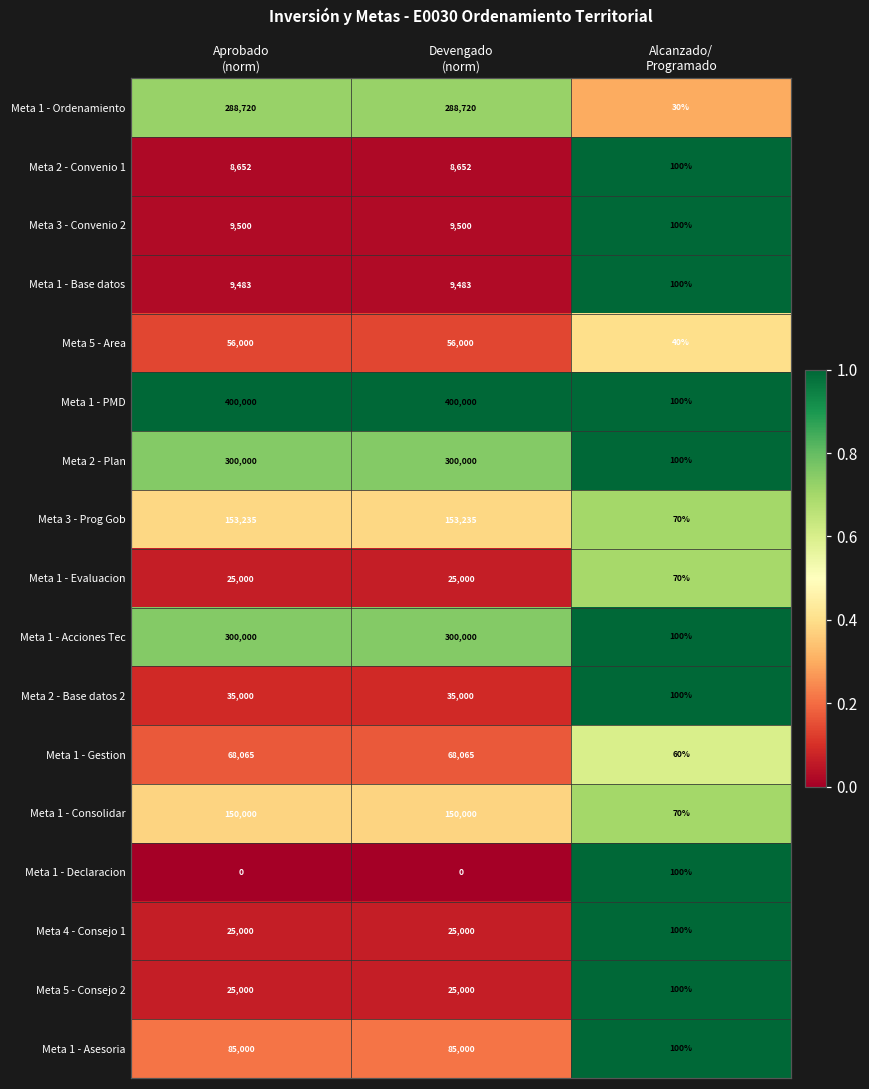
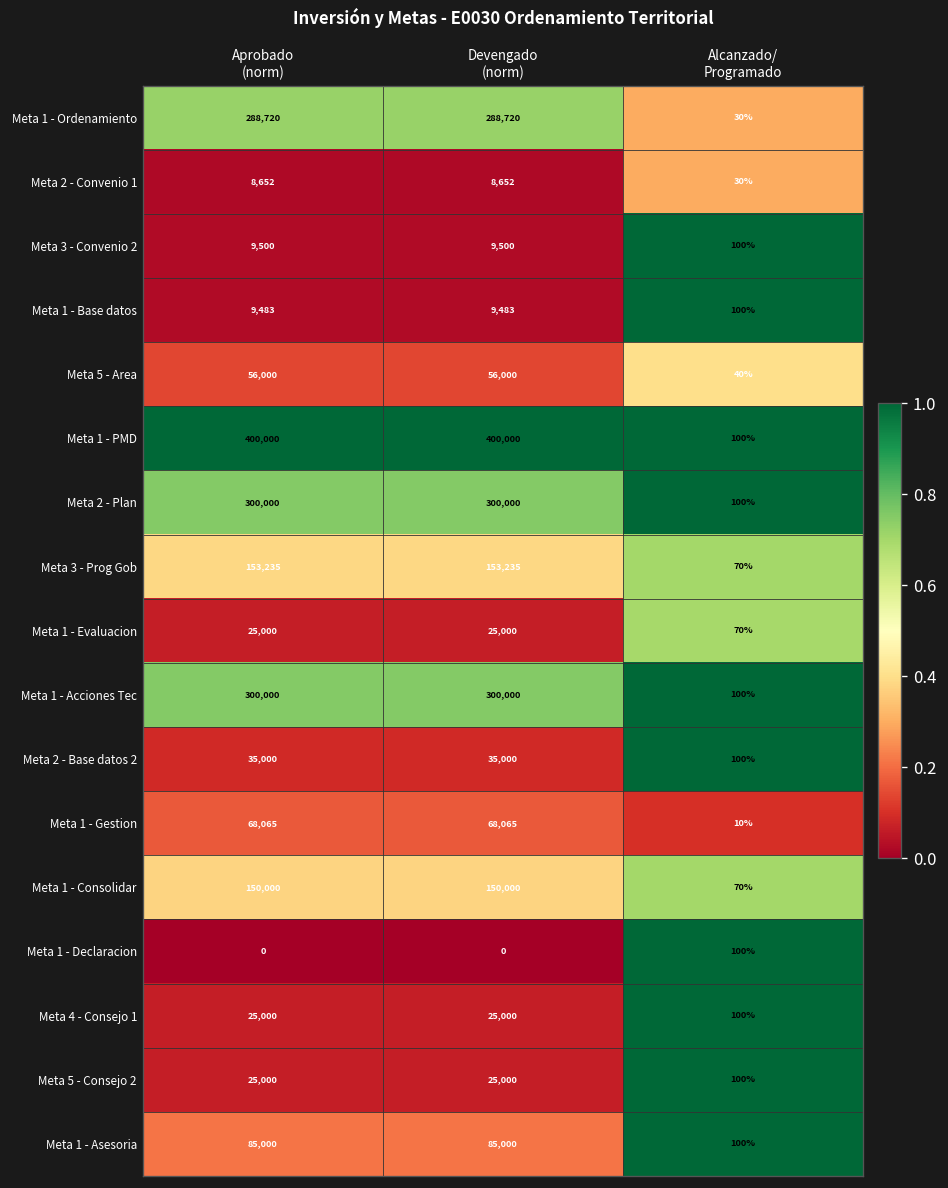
  {
    "Meta 1 - Ordenamiento": {
      "Aprobado (norm)": "288,720",
      "Devengado (norm)": "288,720",
      "Alcanzado/ Programado": "30%"
    },
    "Meta 2 - Convenio 1": {
      "Aprobado (norm)": "8,652",
      "Devengado (norm)": "8,652",
-     "Alcanzado/ Programado": "100%"
+     "Alcanzado/ Programado": "30%"
    },
    "Meta 3 - Convenio 2": {
      "Aprobado (norm)": "9,500",
      "Devengado (norm)": "9,500",
      "Alcanzado/ Programado": "100%"
    },
    "Meta 1 - Base datos": {
      "Aprobado (norm)": "9,483",
      "Devengado (norm)": "9,483",
      "Alcanzado/ Programado": "100%"
    },
    "Meta 5 - Area": {
      "Aprobado (norm)": "56,000",
      "Devengado (norm)": "56,000",
      "Alcanzado/ Programado": "40%"
    },
    "Meta 1 - PMD": {
      "Aprobado (norm)": "400,000",
      "Devengado (norm)": "400,000",
      "Alcanzado/ Programado": "100%"
    },
    "Meta 2 - Plan": {
      "Aprobado (norm)": "300,000",
      "Devengado (norm)": "300,000",
      "Alcanzado/ Programado": "100%"
    },
    "Meta 3 - Prog Gob": {
      "Aprobado (norm)": "153,235",
      "Devengado (norm)": "153,235",
      "Alcanzado/ Programado": "70%"
    },
    "Meta 1 - Evaluacion": {
      "Aprobado (norm)": "25,000",
      "Devengado (norm)": "25,000",
      "Alcanzado/ Programado": "70%"
    },
    "Meta 1 - Acciones Tec": {
      "Aprobado (norm)": "300,000",
      "Devengado (norm)": "300,000",
      "Alcanzado/ Programado": "100%"
    },
    "Meta 2 - Base datos 2": {
      "Aprobado (norm)": "35,000",
      "Devengado (norm)": "35,000",
      "Alcanzado/ Programado": "100%"
    },
    "Meta 1 - Gestion": {
      "Aprobado (norm)": "68,065",
      "Devengado (norm)": "68,065",
-     "Alcanzado/ Programado": "60%"
+     "Alcanzado/ Programado": "10%"
    },
    "Meta 1 - Consolidar": {
      "Aprobado (norm)": "150,000",
      "Devengado (norm)": "150,000",
      "Alcanzado/ Programado": "70%"
    },
    "Meta 1 - Declaracion": {
      "Aprobado (norm)": "0",
      "Devengado (norm)": "0",
      "Alcanzado/ Programado": "100%"
    },
    "Meta 4 - Consejo 1": {
      "Aprobado (norm)": "25,000",
      "Devengado (norm)": "25,000",
      "Alcanzado/ Programado": "100%"
    },
    "Meta 5 - Consejo 2": {
      "Aprobado (norm)": "25,000",
      "Devengado (norm)": "25,000",
      "Alcanzado/ Programado": "100%"
    },
    "Meta 1 - Asesoria": {
      "Aprobado (norm)": "85,000",
      "Devengado (norm)": "85,000",
      "Alcanzado/ Programado": "100%"
    }
  }
